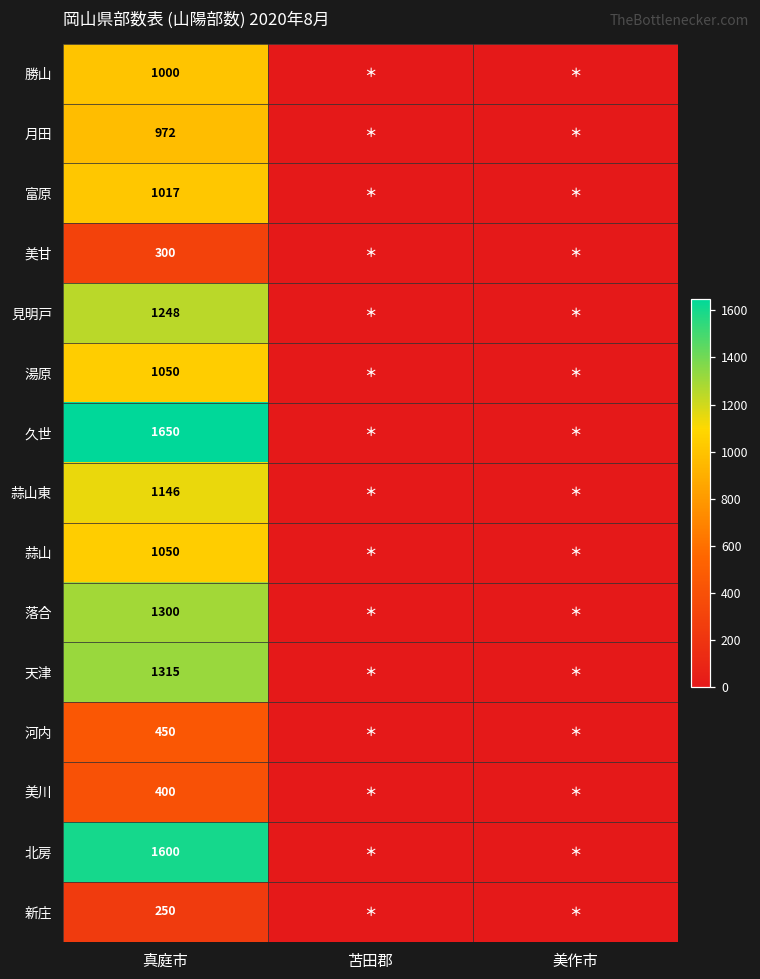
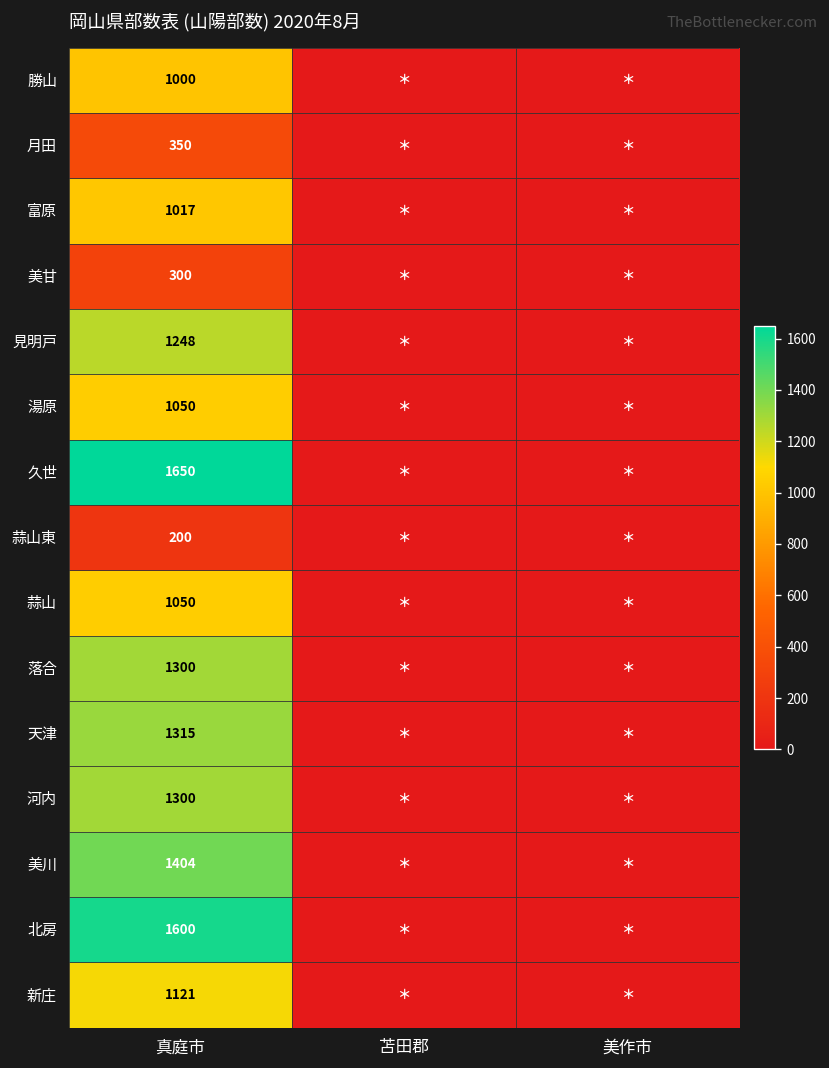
  {
    "勝山": {
      "真庭市": 1000
    },
    "月田": {
-     "真庭市": 972
+     "真庭市": 350
    },
    "富原": {
      "真庭市": 1017
    },
    "美甘": {
      "真庭市": 300
    },
    "見明戸": {
      "真庭市": 1248
    },
    "湯原": {
      "真庭市": 1050
    },
    "久世": {
      "真庭市": 1650
    },
    "蒜山東": {
-     "真庭市": 1146
+     "真庭市": 200
    },
    "蒜山": {
      "真庭市": 1050
    },
    "落合": {
      "真庭市": 1300
    },
    "天津": {
      "真庭市": 1315
    },
    "河内": {
-     "真庭市": 450
+     "真庭市": 1300
    },
    "美川": {
-     "真庭市": 400
+     "真庭市": 1404
    },
    "北房": {
      "真庭市": 1600
    },
    "新庄": {
-     "真庭市": 250
+     "真庭市": 1121
    }
  }
